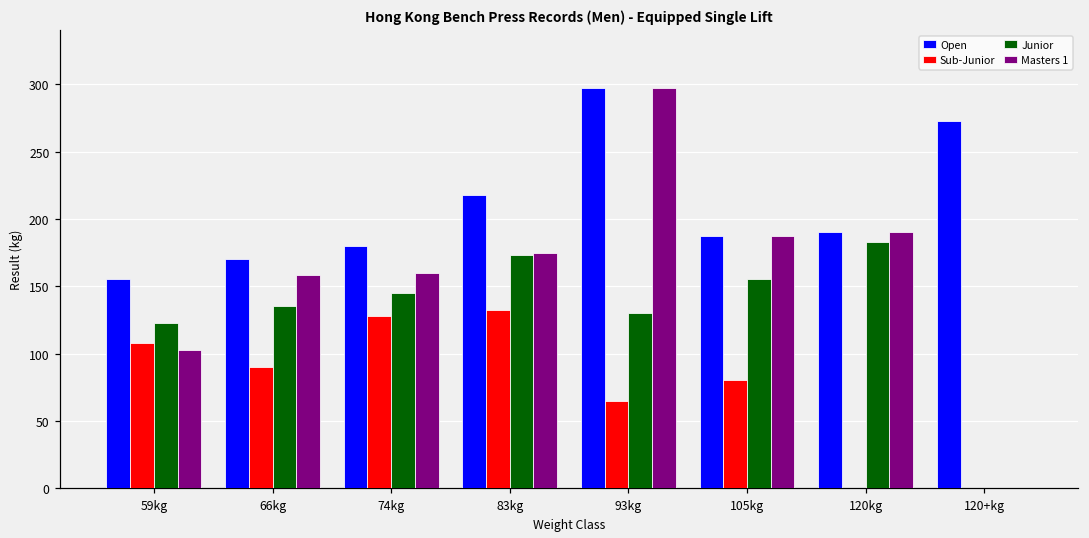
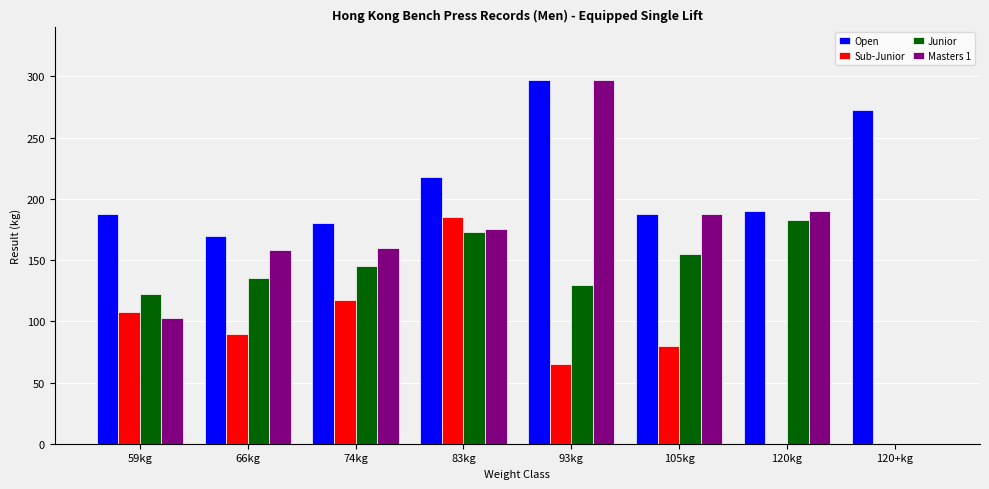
  {
    "Open": {
-     "59kg": 155,
+     "59kg": 188,
      "66kg": 170,
      "74kg": 180,
      "83kg": 218,
      "93kg": 298,
      "105kg": 188,
      "120kg": 190,
      "120+kg": 273
    },
    "Sub-Junior": {
      "59kg": 108,
      "66kg": 90,
-     "74kg": 128,
-     "83kg": 132,
+     "74kg": 118,
+     "83kg": 185,
      "93kg": 65,
      "105kg": 80,
      "120kg": 0,
      "120+kg": 0
    },
    "Junior": {
      "59kg": 123,
      "66kg": 135,
      "74kg": 145,
      "83kg": 173,
      "93kg": 130,
      "105kg": 155,
      "120kg": 183,
      "120+kg": 0
    },
    "Masters 1": {
      "59kg": 103,
      "66kg": 158,
      "74kg": 160,
      "83kg": 175,
      "93kg": 298,
      "105kg": 188,
      "120kg": 190,
      "120+kg": 0
    }
  }
